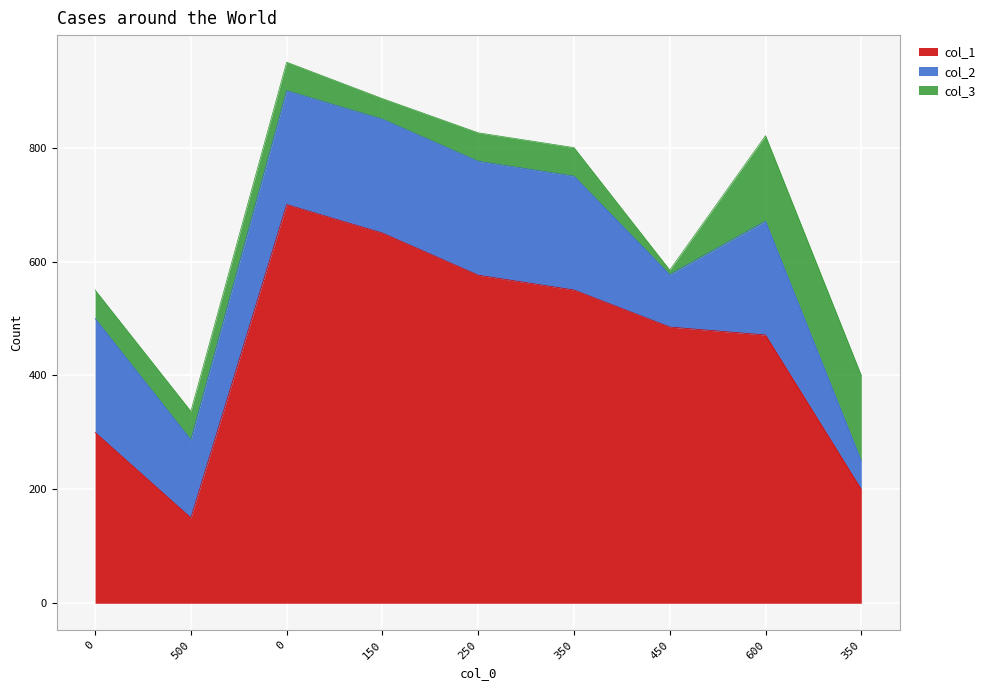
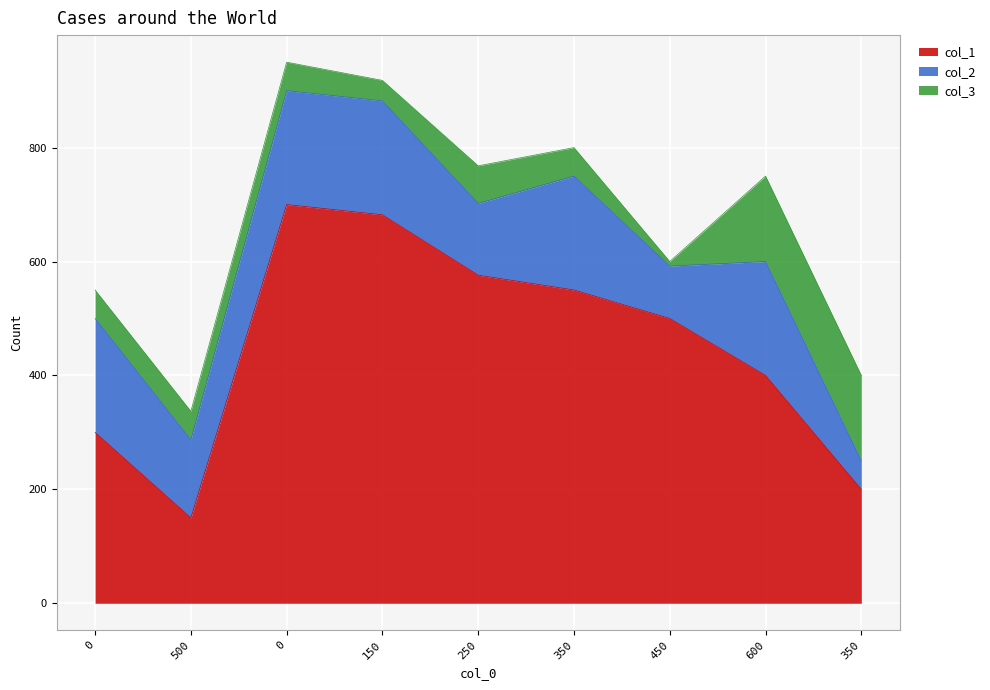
  {
    "col_1": {
      "500": 150,
-     "150": 650,
+     "150": 680,
      "250": 580,
-     "450": 490,
-     "600": 470
+     "450": 500,
+     "600": 400
    },
    "col_2": {
      "500": 140,
      "150": 200,
-     "250": 200,
+     "250": 130,
      "450": 90,
      "600": 200
    },
    "col_3": {
      "500": 50,
      "150": 40,
-     "250": 50,
+     "250": 70,
      "450": 10,
      "600": 150
    }
  }
